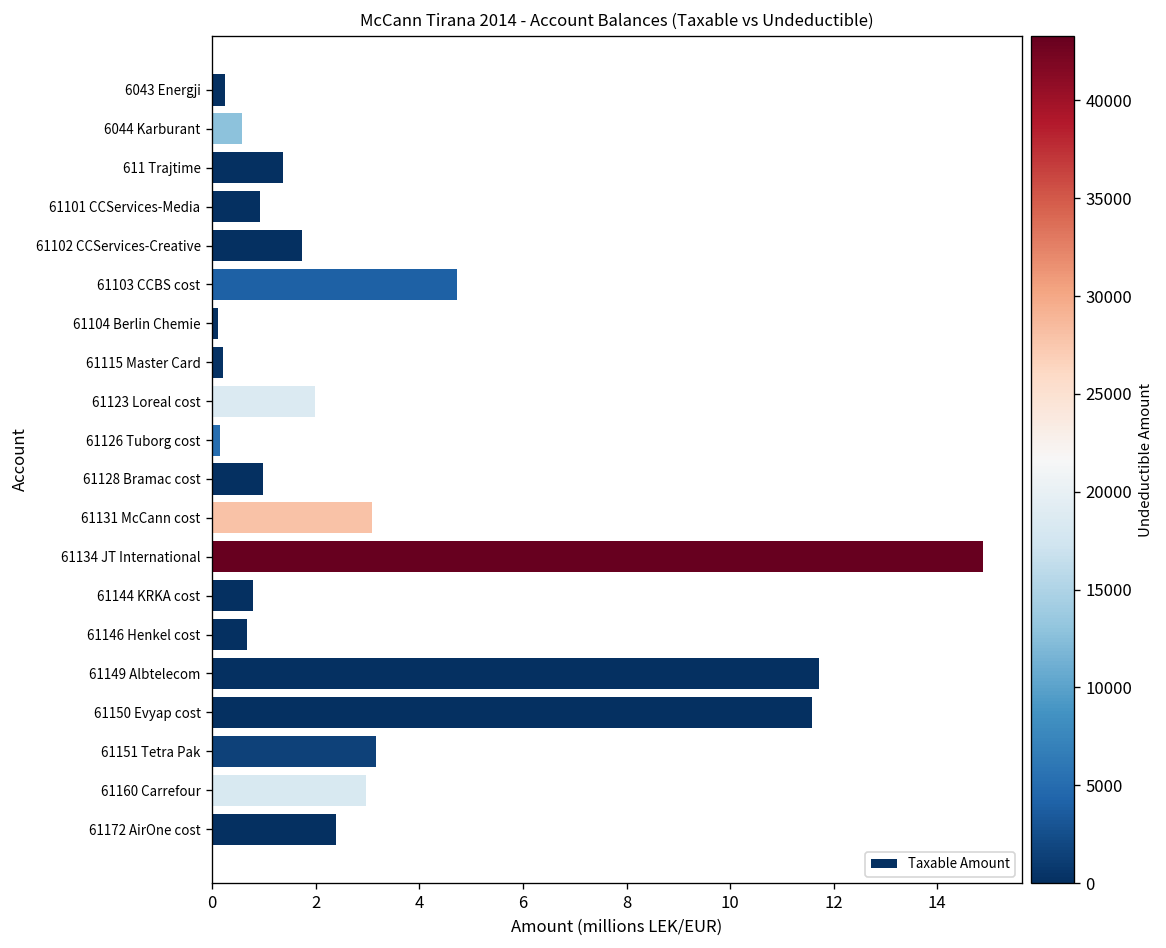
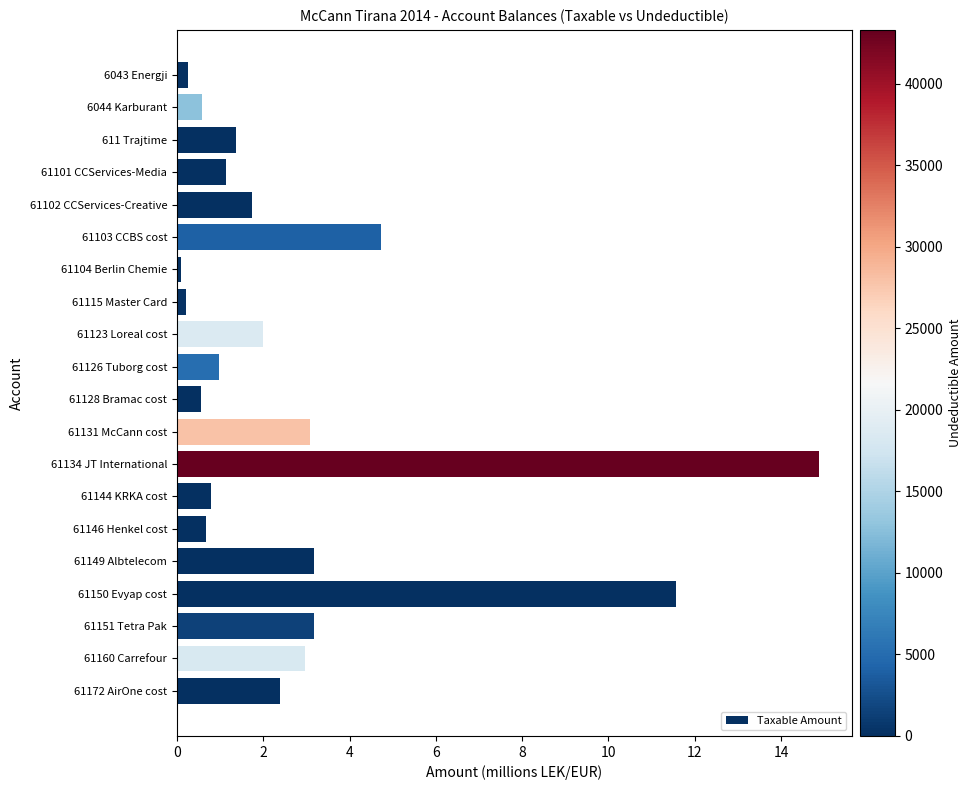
  {
    "6043 Energji": 0.3,
    "6044 Karburant": 0.6,
    "611 Trajtime": 1.4,
-   "61101 CCServices-Media": 0.9,
+   "61101 CCServices-Media": 1.1,
    "61102 CCServices-Creative": 1.7,
    "61103 CCBS cost": 4.7,
    "61104 Berlin Chemie": 0.1,
    "61115 Master Card": 0.2,
    "61123 Loreal cost": 2.0,
-   "61126 Tuborg cost": 0.2,
-   "61128 Bramac cost": 1.0,
+   "61126 Tuborg cost": 1.0,
+   "61128 Bramac cost": 0.6,
    "61131 McCann cost": 3.1,
    "61134 JT International": 14.9,
    "61144 KRKA cost": 0.8,
    "61146 Henkel cost": 0.7,
-   "61149 Albtelecom": 11.7,
+   "61149 Albtelecom": 3.2,
    "61150 Evyap cost": 11.6,
    "61151 Tetra Pak": 3.2,
    "61160 Carrefour": 3.0,
    "61172 AirOne cost": 2.4
  }
